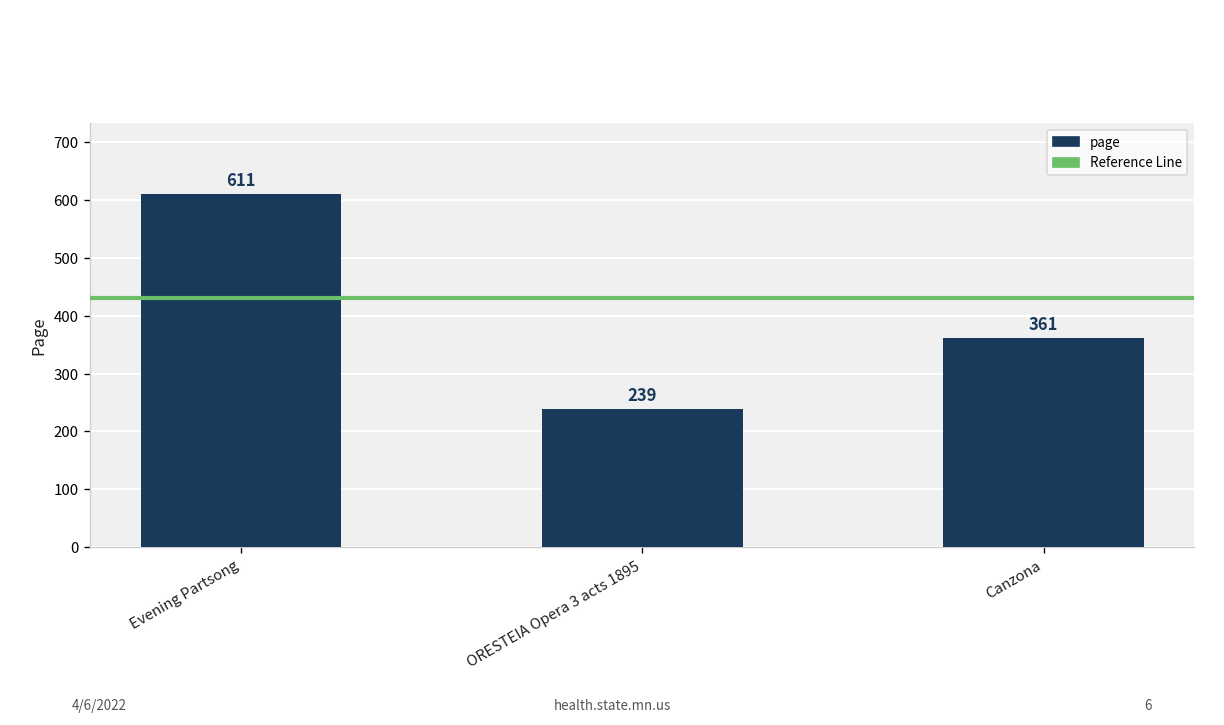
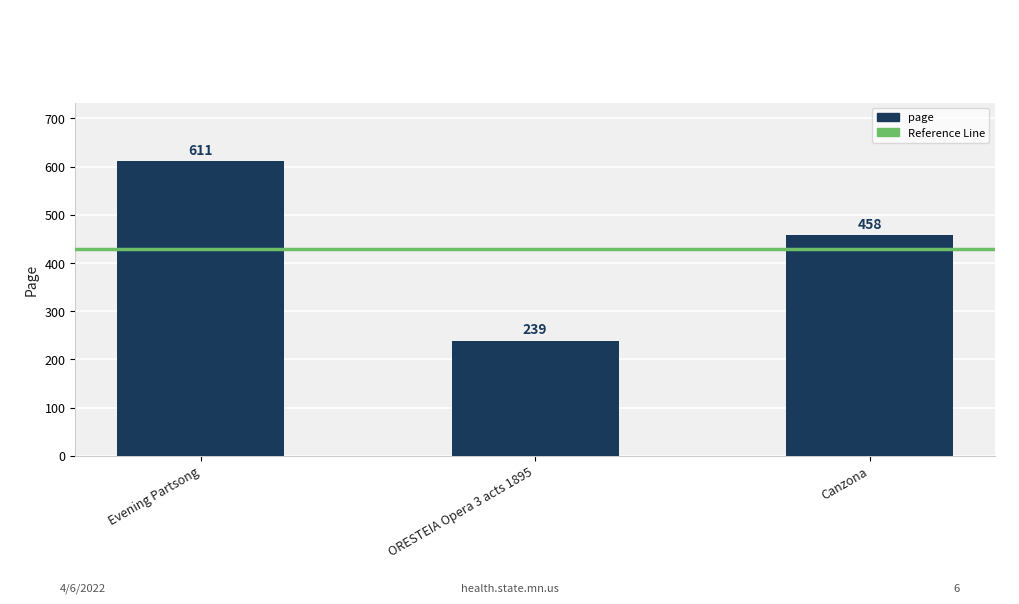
  {
    "Evening Partsong": 611,
    "ORESTEIA Opera 3 acts 1895": 239,
-   "Canzona": 361
+   "Canzona": 458
  }
